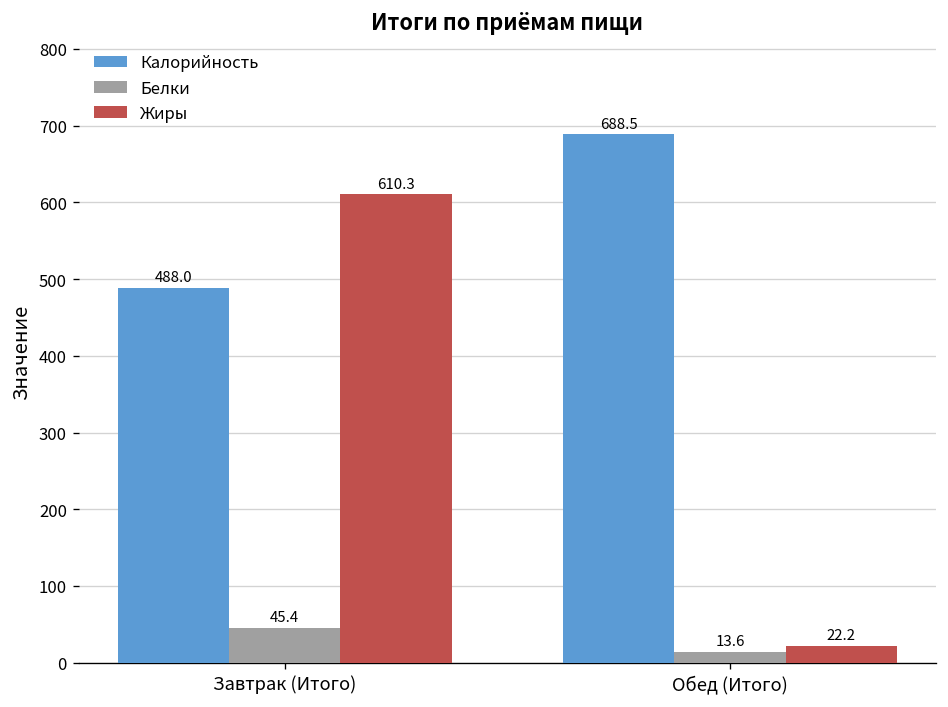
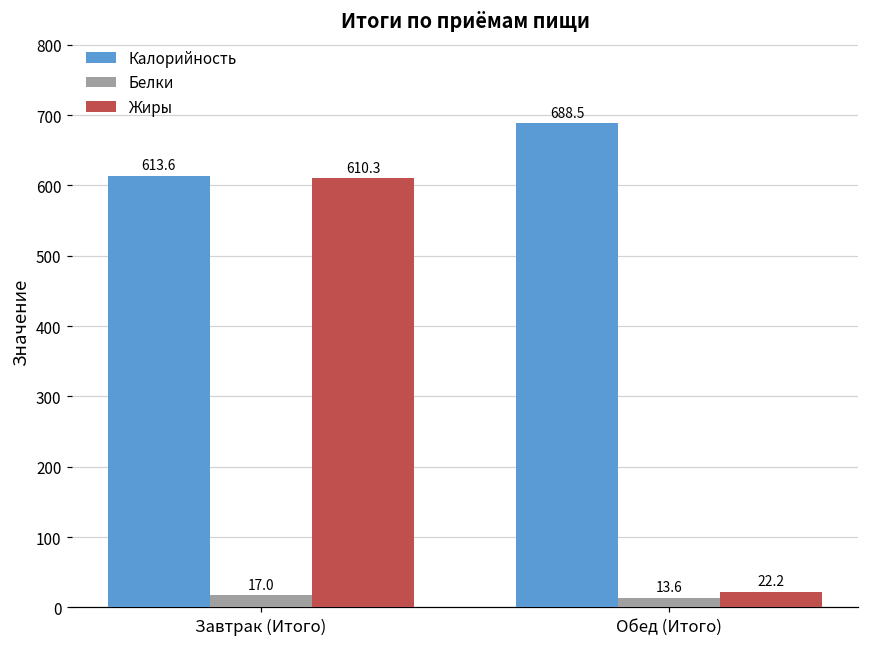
  {
    "Калорийность": {
-     "Завтрак (Итого)": 488.0,
+     "Завтрак (Итого)": 613.6,
      "Обед (Итого)": 688.5
    },
    "Белки": {
-     "Завтрак (Итого)": 45.4,
+     "Завтрак (Итого)": 17.0,
      "Обед (Итого)": 13.6
    },
    "Жиры": {
      "Завтрак (Итого)": 610.3,
      "Обед (Итого)": 22.2
    }
  }
